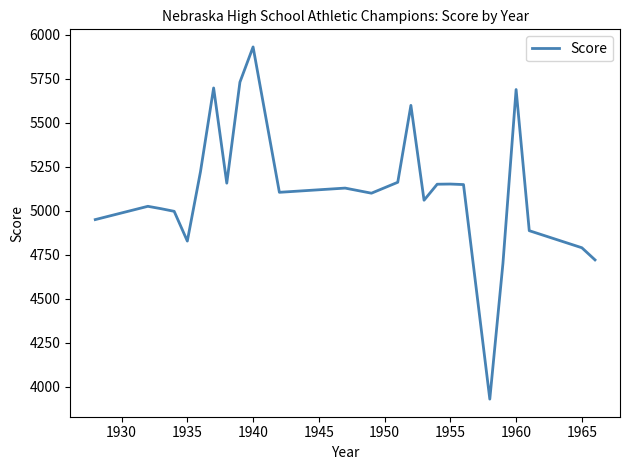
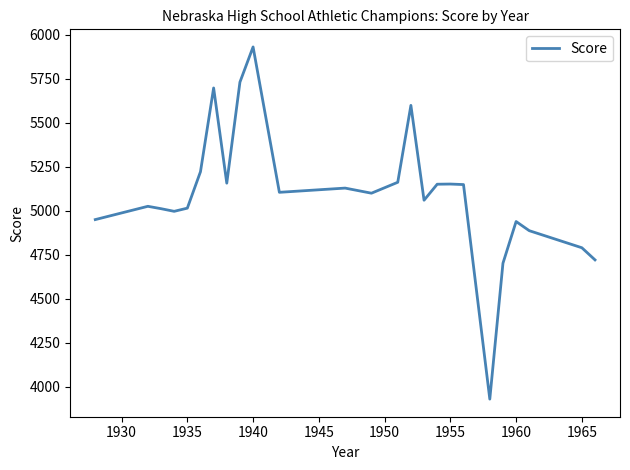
  {
-   "1935": 4830,
+   "1935": 5020,
    "1940": 5930,
    "1955": 5150,
-   "1960": 5690,
+   "1960": 4940,
    "1965": 4790
  }
